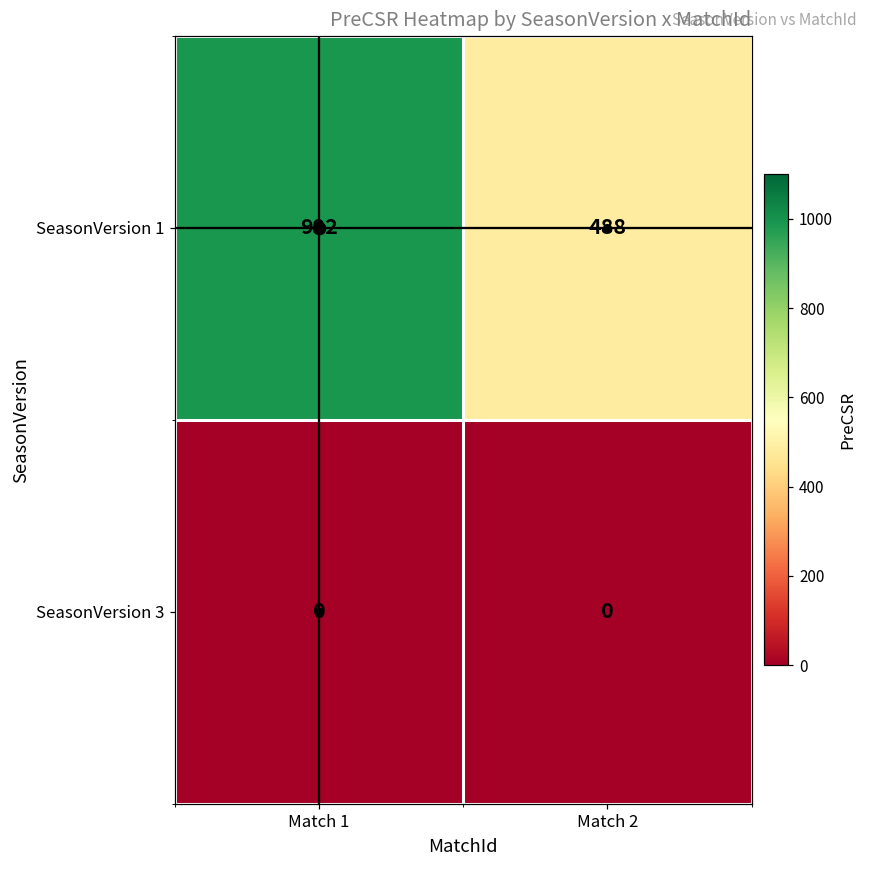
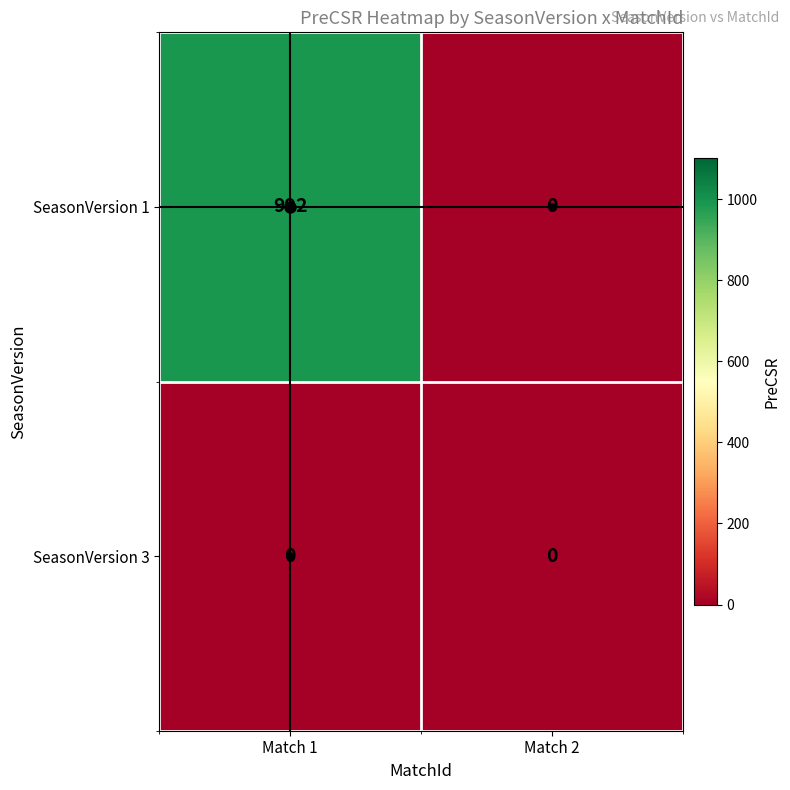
  {
    "SeasonVersion 1": {
-     "Match 2": 488
+     "Match 2": 0
    },
    "SeasonVersion 3": {
      "Match 2": 0
    }
  }
